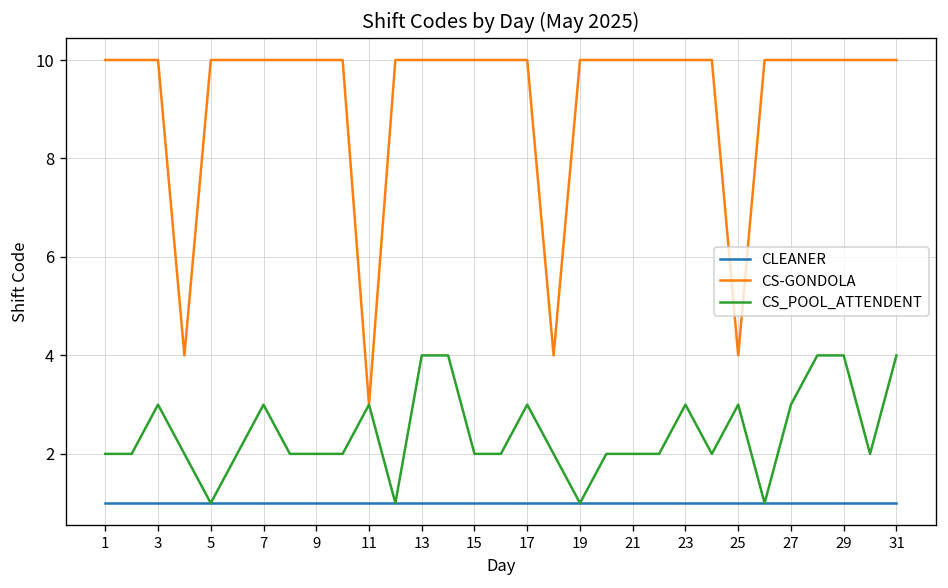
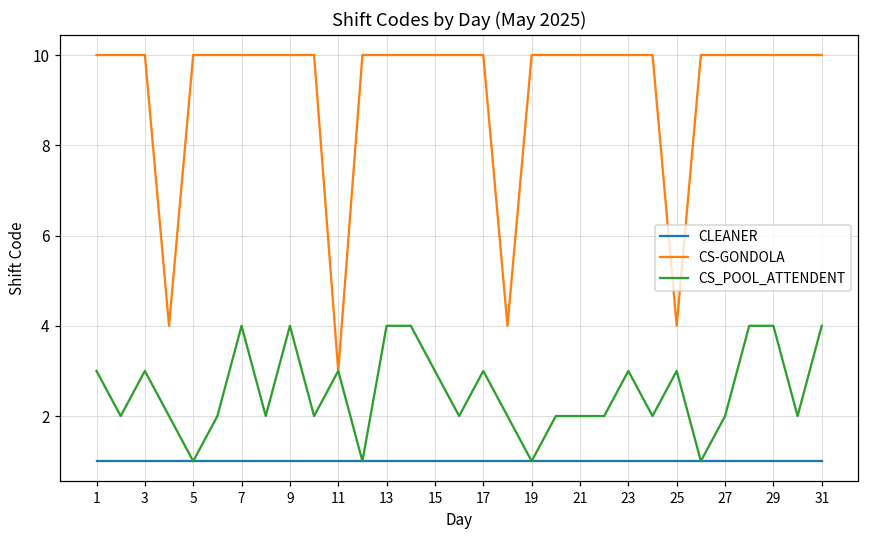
  {
    "CLEANER": {
      "1": 1,
      "3": 1,
      "7": 1,
      "9": 1,
      "11": 1,
      "13": 1,
      "15": 1,
      "17": 1,
      "21": 1,
      "23": 1,
      "25": 1,
      "27": 1,
      "29": 1,
      "31": 1
    },
    "CS-GONDOLA": {
      "1": 10,
      "3": 10,
      "5": 10,
      "7": 10,
      "9": 10,
      "13": 10,
      "15": 10,
      "17": 10,
      "19": 10,
      "21": 10,
      "23": 10,
      "25": 4,
      "27": 10,
      "29": 10,
      "31": 10
    },
    "CS_POOL_ATTENDENT": {
-     "1": 2,
+     "1": 3,
      "3": 3,
-     "7": 3,
-     "9": 2,
+     "7": 4,
+     "9": 4,
      "13": 4,
-     "15": 2,
+     "15": 3,
      "17": 3,
      "21": 2,
      "23": 3,
      "25": 3,
-     "27": 3,
+     "27": 2,
      "29": 4,
      "31": 4
    }
  }
